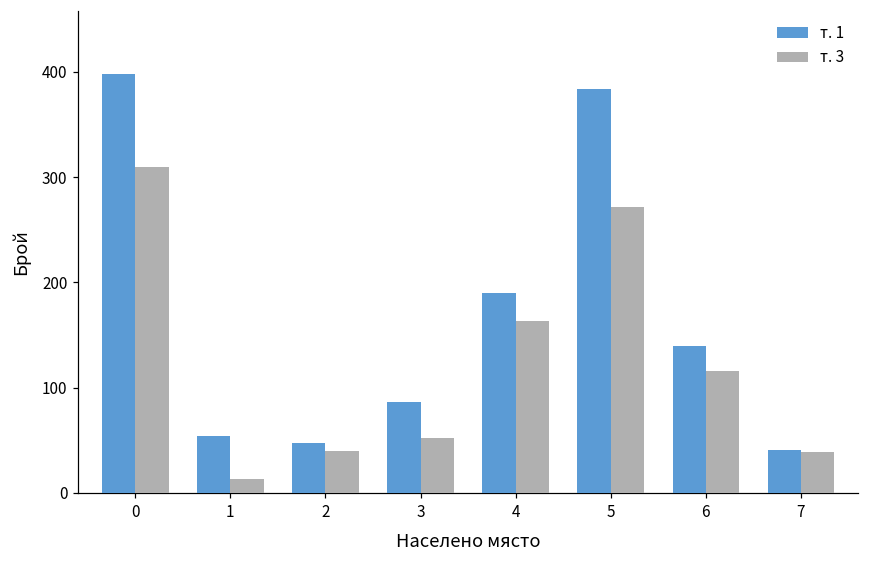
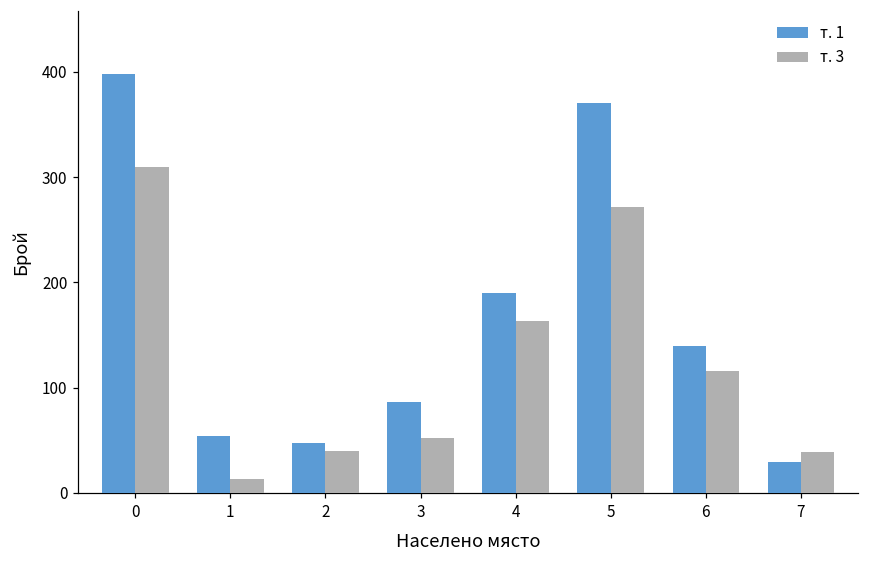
  {
    "т. 1": {
      "0": 400,
      "1": 50,
      "2": 50,
      "3": 90,
      "4": 190,
-     "5": 380,
+     "5": 370,
      "6": 140,
-     "7": 40
+     "7": 30
    },
    "т. 3": {
      "0": 310,
      "1": 10,
      "2": 40,
      "3": 50,
      "4": 160,
      "5": 270,
      "6": 120,
      "7": 40
    }
  }
